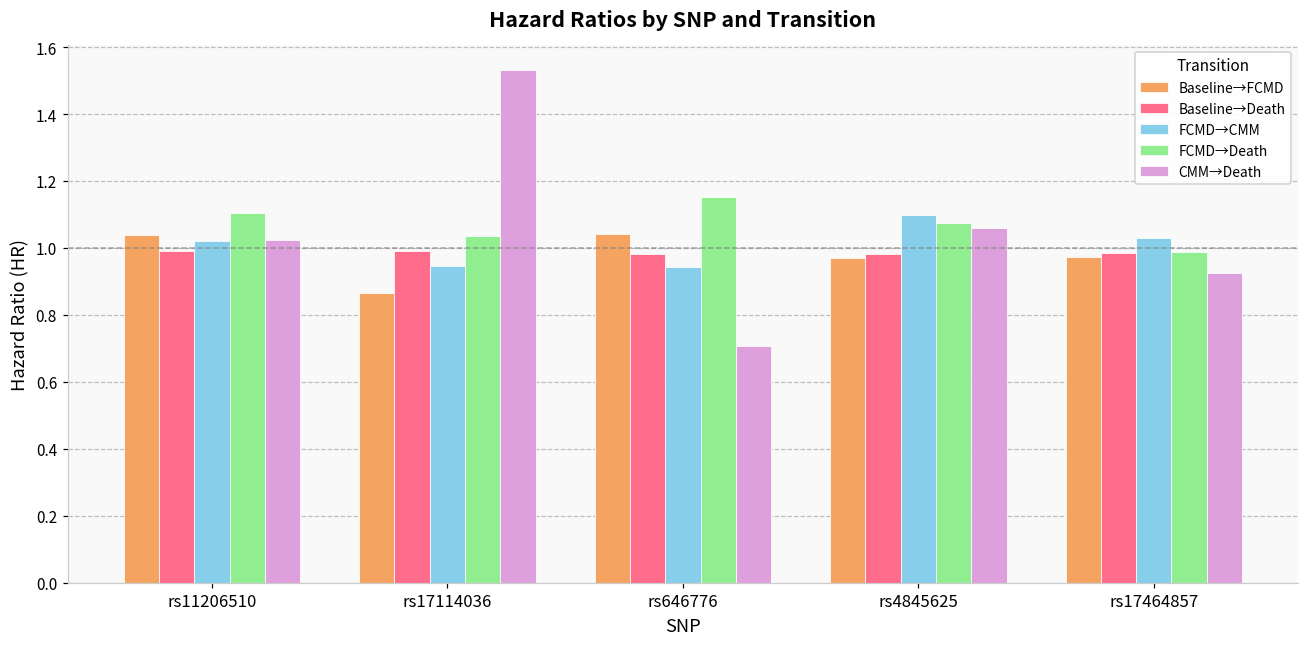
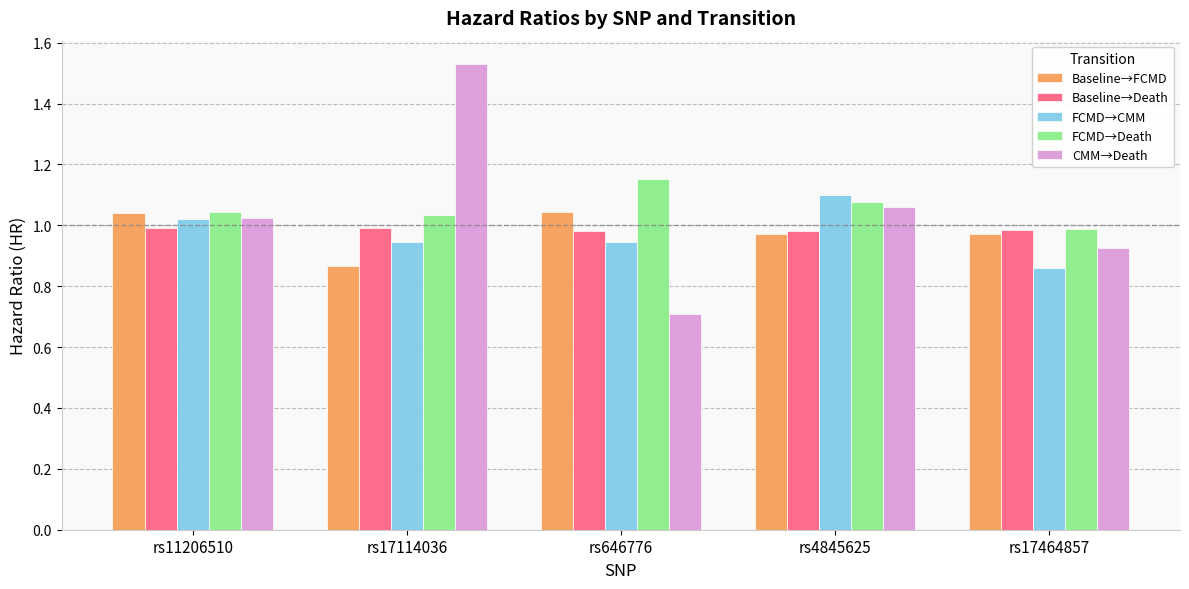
  {
    "Baseline→FCMD": {
      "rs11206510": 1.04,
      "rs17114036": 0.87,
      "rs646776": 1.04,
      "rs4845625": 0.97,
      "rs17464857": 0.97
    },
    "Baseline→Death": {
      "rs11206510": 0.99,
      "rs17114036": 0.99,
      "rs646776": 0.98,
      "rs4845625": 0.98,
      "rs17464857": 0.99
    },
    "FCMD→CMM": {
      "rs11206510": 1.02,
      "rs17114036": 0.95,
      "rs646776": 0.94,
      "rs4845625": 1.10,
-     "rs17464857": 1.03
+     "rs17464857": 0.86
    },
    "FCMD→Death": {
-     "rs11206510": 1.11,
+     "rs11206510": 1.04,
      "rs17114036": 1.03,
      "rs646776": 1.15,
      "rs4845625": 1.08,
      "rs17464857": 0.99
    },
    "CMM→Death": {
      "rs11206510": 1.02,
      "rs17114036": 1.53,
      "rs646776": 0.71,
      "rs4845625": 1.06,
      "rs17464857": 0.93
    }
  }
